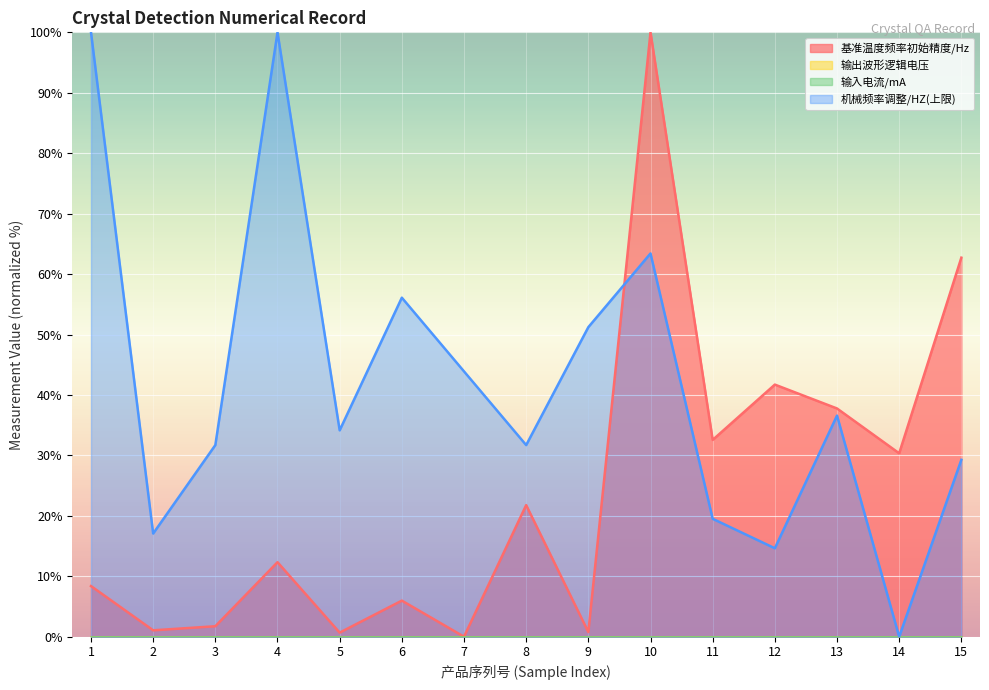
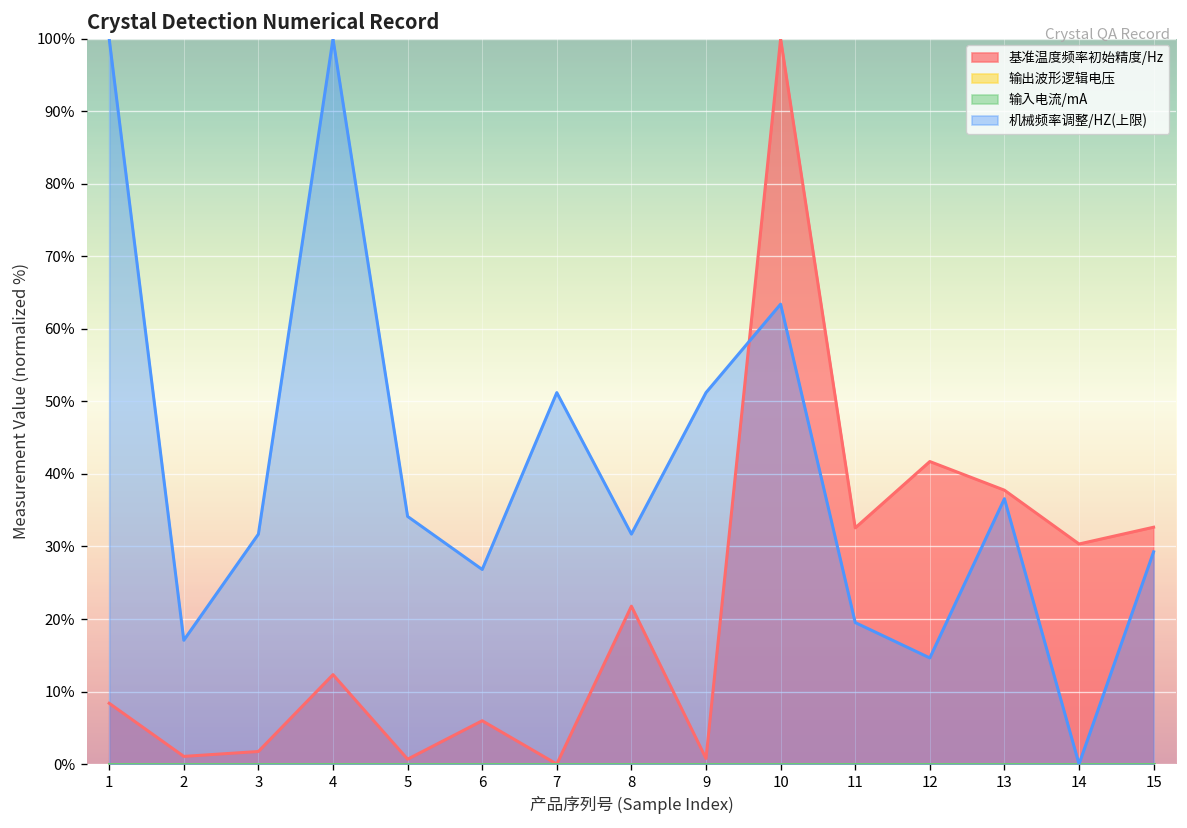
  {
    "基准温度频率初始精度/Hz": {
      "1": "8%",
      "2": "1%",
      "3": "2%",
      "4": "12%",
      "5": "1%",
      "6": "6%",
      "8": "22%",
      "9": "1%",
      "10": "100%",
      "11": "33%",
      "12": "42%",
      "13": "38%",
      "14": "30%",
-     "15": "63%"
+     "15": "33%"
    },
    "输入电流/mA": {
      "1": "0%",
      "2": "0%",
      "3": "0%",
      "4": "0%",
      "5": "0%",
      "6": "0%",
      "8": "0%",
      "9": "0%",
      "10": "0%",
      "11": "0%",
      "12": "0%",
      "13": "0%",
      "15": "0%"
    },
    "机械频率调整/HZ(上限)": {
      "1": "100%",
      "2": "17%",
      "3": "32%",
      "4": "100%",
      "5": "34%",
-     "6": "56%",
-     "7": "44%",
+     "6": "27%",
+     "7": "51%",
      "8": "32%",
      "9": "51%",
      "10": "63%",
      "11": "20%",
      "12": "15%",
      "13": "37%",
      "15": "29%"
    }
  }
